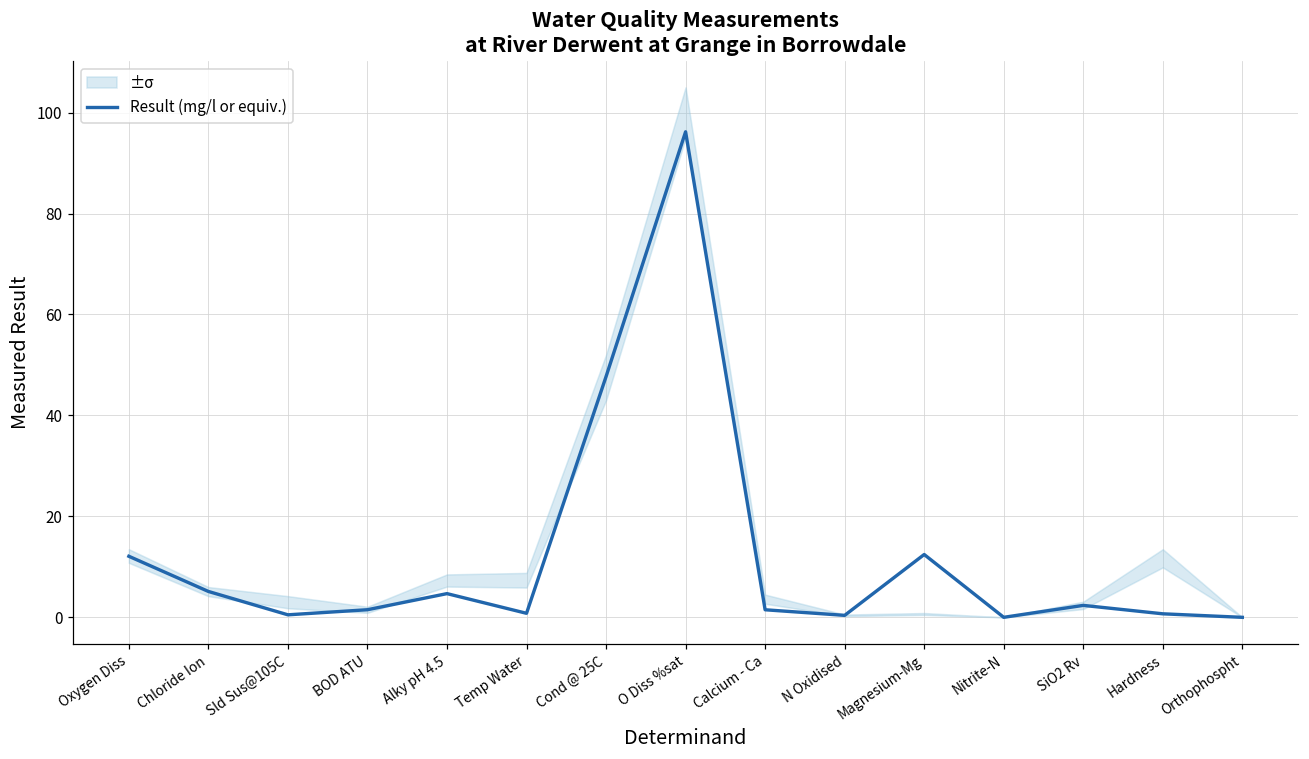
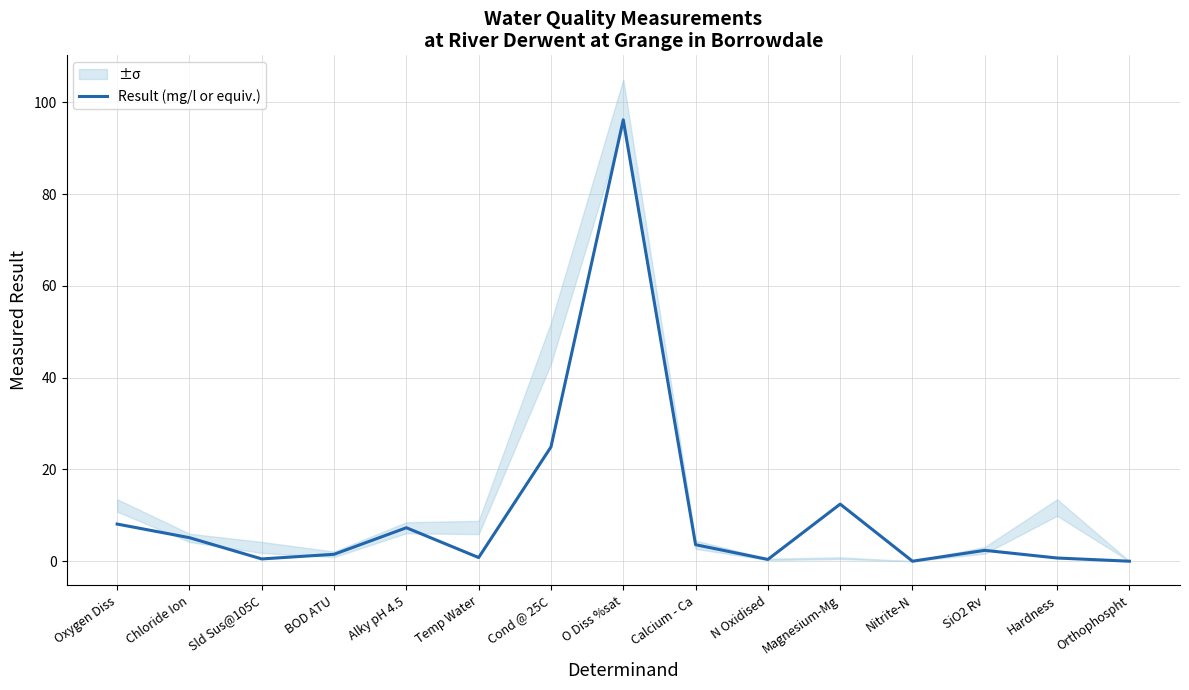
  {
    "Result (mg/l or equiv.)": {
-     "Oxygen Diss": 12,
+     "Oxygen Diss": 8,
      "Chloride Ion": 5,
      "Sld Sus@105C": 1,
      "BOD ATU": 2,
-     "Alky pH 4.5": 5,
+     "Alky pH 4.5": 7,
      "Temp Water": 1,
-     "Cond @ 25C": 48,
+     "Cond @ 25C": 25,
      "O Diss %sat": 96,
-     "Calcium - Ca": 2,
+     "Calcium - Ca": 4,
      "Magnesium-Mg": 12,
      "SiO2 Rv": 2,
      "Hardness": 1
    }
  }
